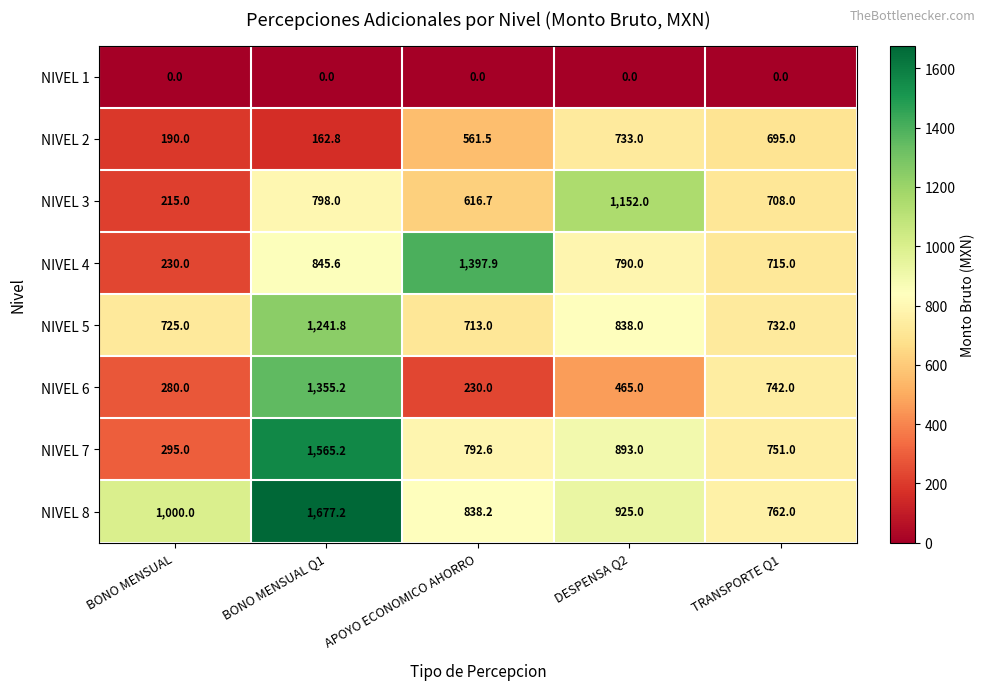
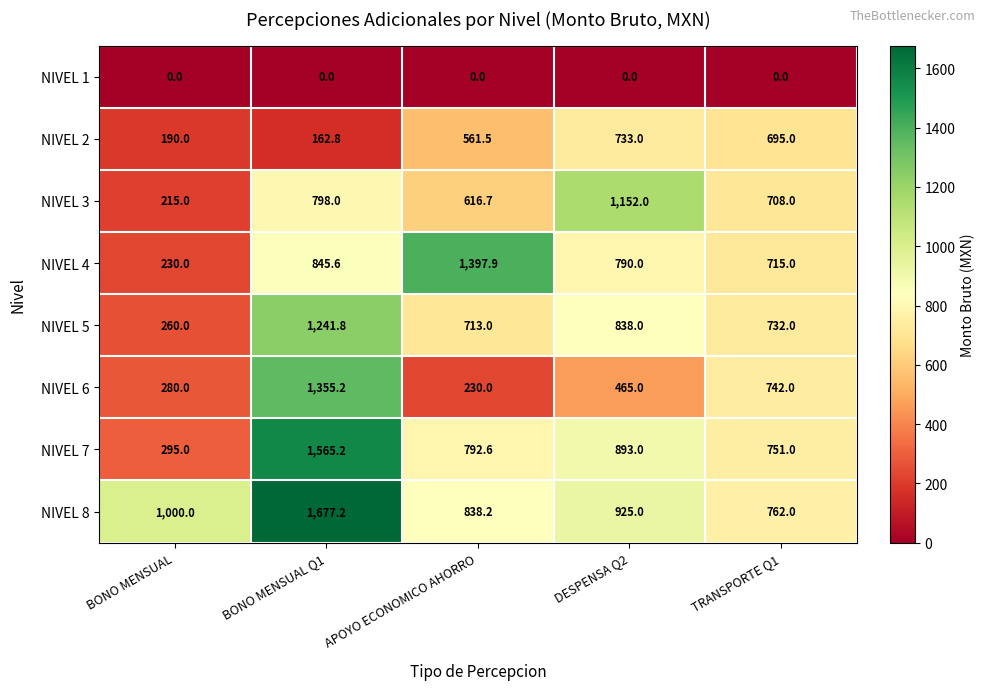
  {
    "NIVEL 1": {
      "BONO MENSUAL": "0.0",
      "BONO MENSUAL Q1": "0.0",
      "APOYO ECONOMICO AHORRO": "0.0",
      "DESPENSA Q2": "0.0",
      "TRANSPORTE Q1": "0.0"
    },
    "NIVEL 2": {
      "BONO MENSUAL": "190.0",
      "BONO MENSUAL Q1": "162.8",
      "APOYO ECONOMICO AHORRO": "561.5",
      "DESPENSA Q2": "733.0",
      "TRANSPORTE Q1": "695.0"
    },
    "NIVEL 3": {
      "BONO MENSUAL": "215.0",
      "BONO MENSUAL Q1": "798.0",
      "APOYO ECONOMICO AHORRO": "616.7",
      "DESPENSA Q2": "1,152.0",
      "TRANSPORTE Q1": "708.0"
    },
    "NIVEL 4": {
      "BONO MENSUAL": "230.0",
      "BONO MENSUAL Q1": "845.6",
      "APOYO ECONOMICO AHORRO": "1,397.9",
      "DESPENSA Q2": "790.0",
      "TRANSPORTE Q1": "715.0"
    },
    "NIVEL 5": {
-     "BONO MENSUAL": "725.0",
+     "BONO MENSUAL": "260.0",
      "BONO MENSUAL Q1": "1,241.8",
      "APOYO ECONOMICO AHORRO": "713.0",
      "DESPENSA Q2": "838.0",
      "TRANSPORTE Q1": "732.0"
    },
    "NIVEL 6": {
      "BONO MENSUAL": "280.0",
      "BONO MENSUAL Q1": "1,355.2",
      "APOYO ECONOMICO AHORRO": "230.0",
      "DESPENSA Q2": "465.0",
      "TRANSPORTE Q1": "742.0"
    },
    "NIVEL 7": {
      "BONO MENSUAL": "295.0",
      "BONO MENSUAL Q1": "1,565.2",
      "APOYO ECONOMICO AHORRO": "792.6",
      "DESPENSA Q2": "893.0",
      "TRANSPORTE Q1": "751.0"
    },
    "NIVEL 8": {
      "BONO MENSUAL": "1,000.0",
      "BONO MENSUAL Q1": "1,677.2",
      "APOYO ECONOMICO AHORRO": "838.2",
      "DESPENSA Q2": "925.0",
      "TRANSPORTE Q1": "762.0"
    }
  }
